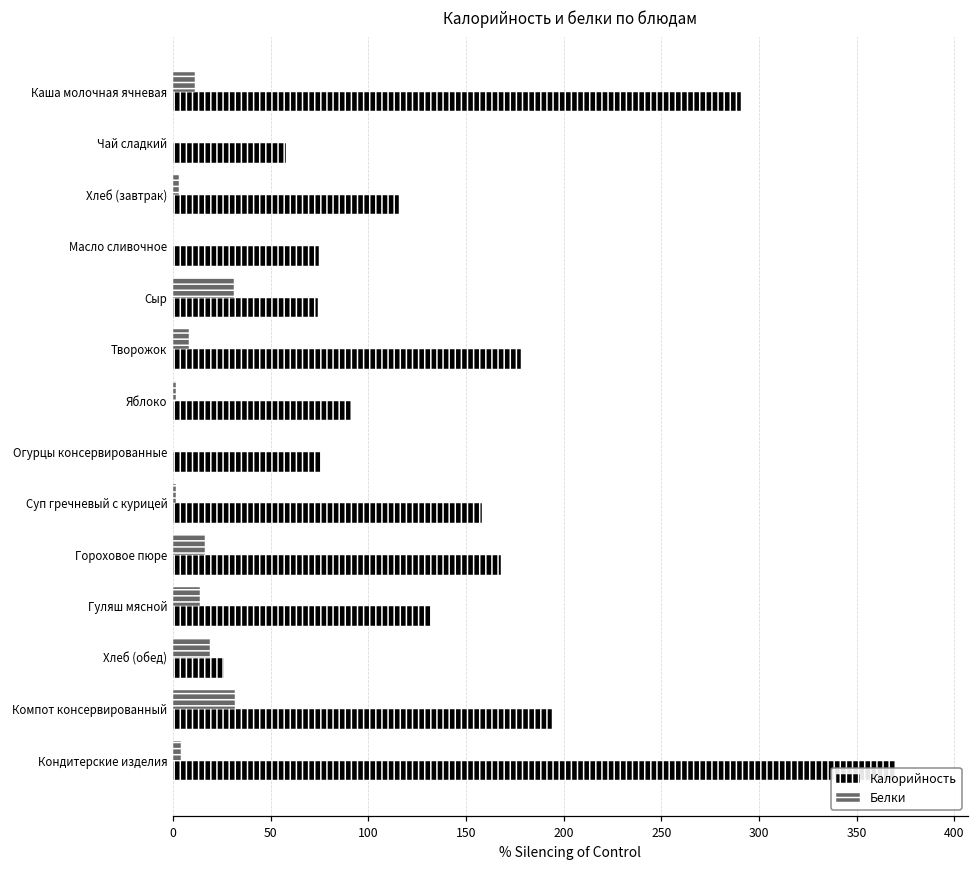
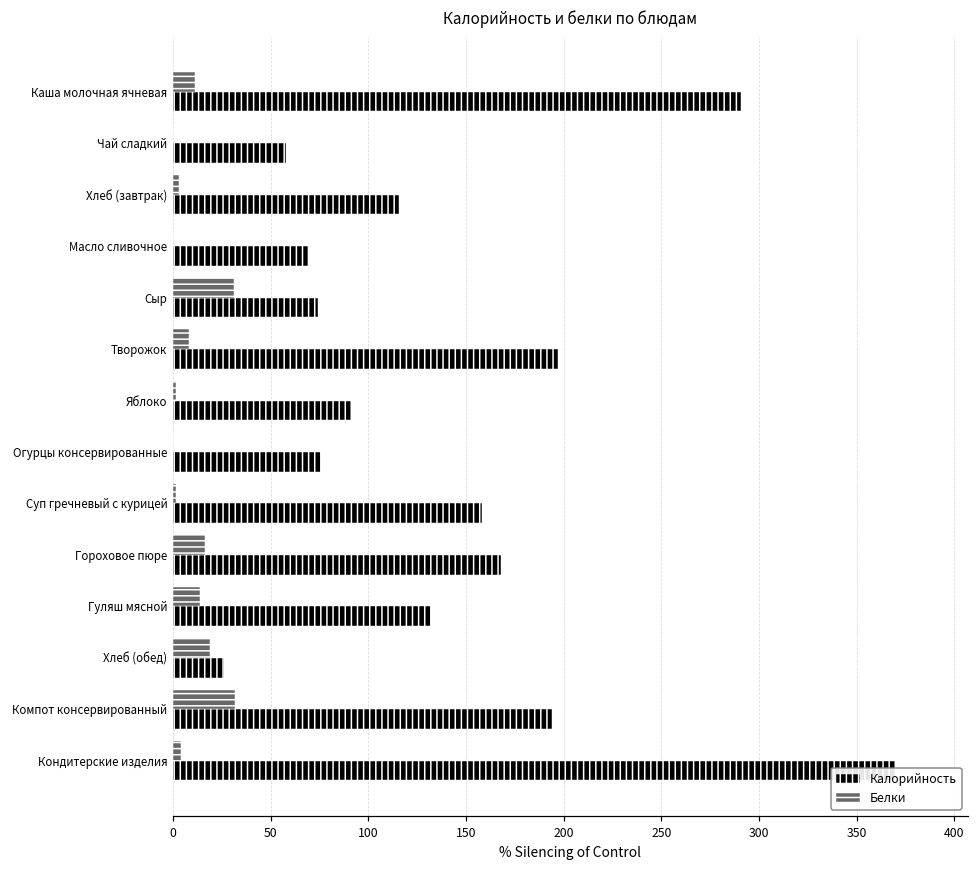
  {
    "Калорийность": {
      "Каша молочная ячневая": 291,
      "Чай сладкий": 58,
      "Хлеб (завтрак)": 116,
-     "Масло сливочное": 75,
+     "Масло сливочное": 69,
      "Сыр": 74,
-     "Творожок": 178,
+     "Творожок": 197,
      "Яблоко": 91,
      "Огурцы консервированные": 76,
      "Суп гречневый с курицей": 158,
      "Гороховое пюре": 168,
      "Гуляш мясной": 132,
      "Хлеб (обед)": 26,
      "Компот консервированный": 194,
      "Кондитерские изделия": 370
    },
    "Белки": {
      "Каша молочная ячневая": 11,
      "Хлеб (завтрак)": 3,
      "Сыр": 31,
      "Творожок": 9,
      "Яблоко": 2,
      "Огурцы консервированные": 0,
      "Суп гречневый с курицей": 1,
      "Гороховое пюре": 16,
      "Гуляш мясной": 14,
      "Хлеб (обед)": 19,
      "Компот консервированный": 32,
      "Кондитерские изделия": 4
    }
  }
